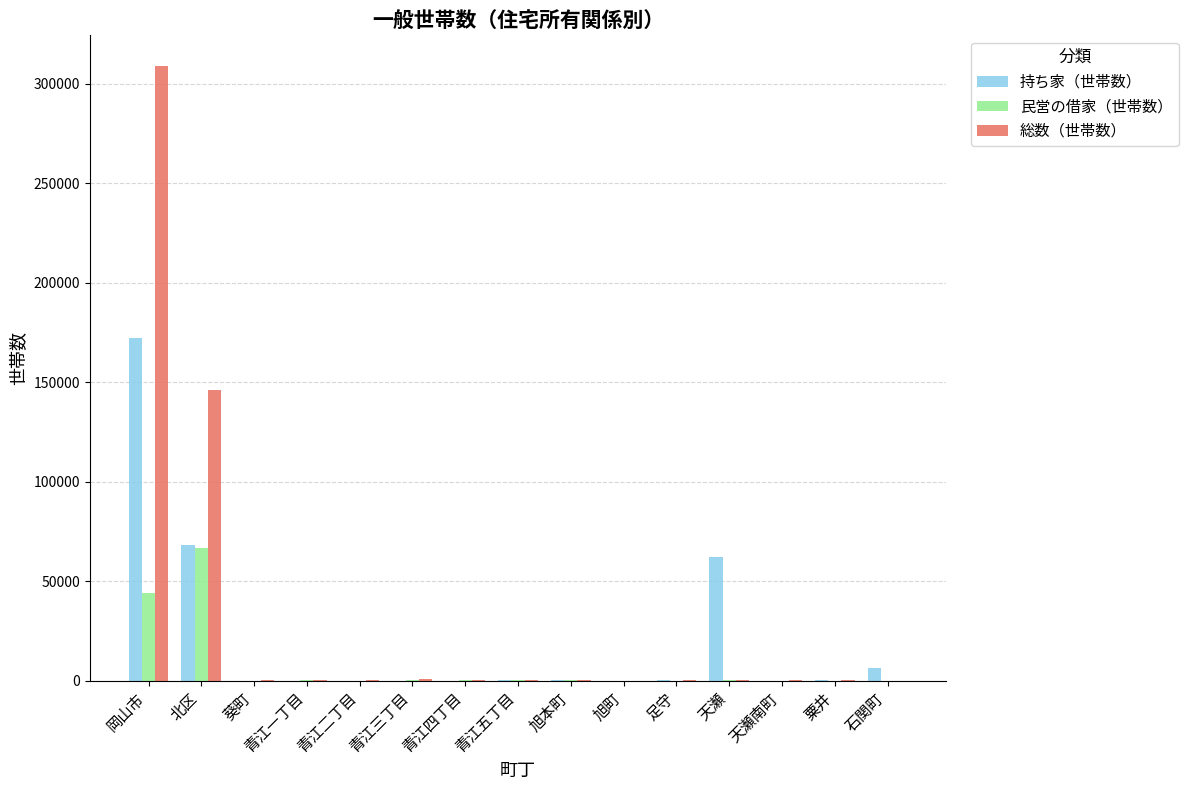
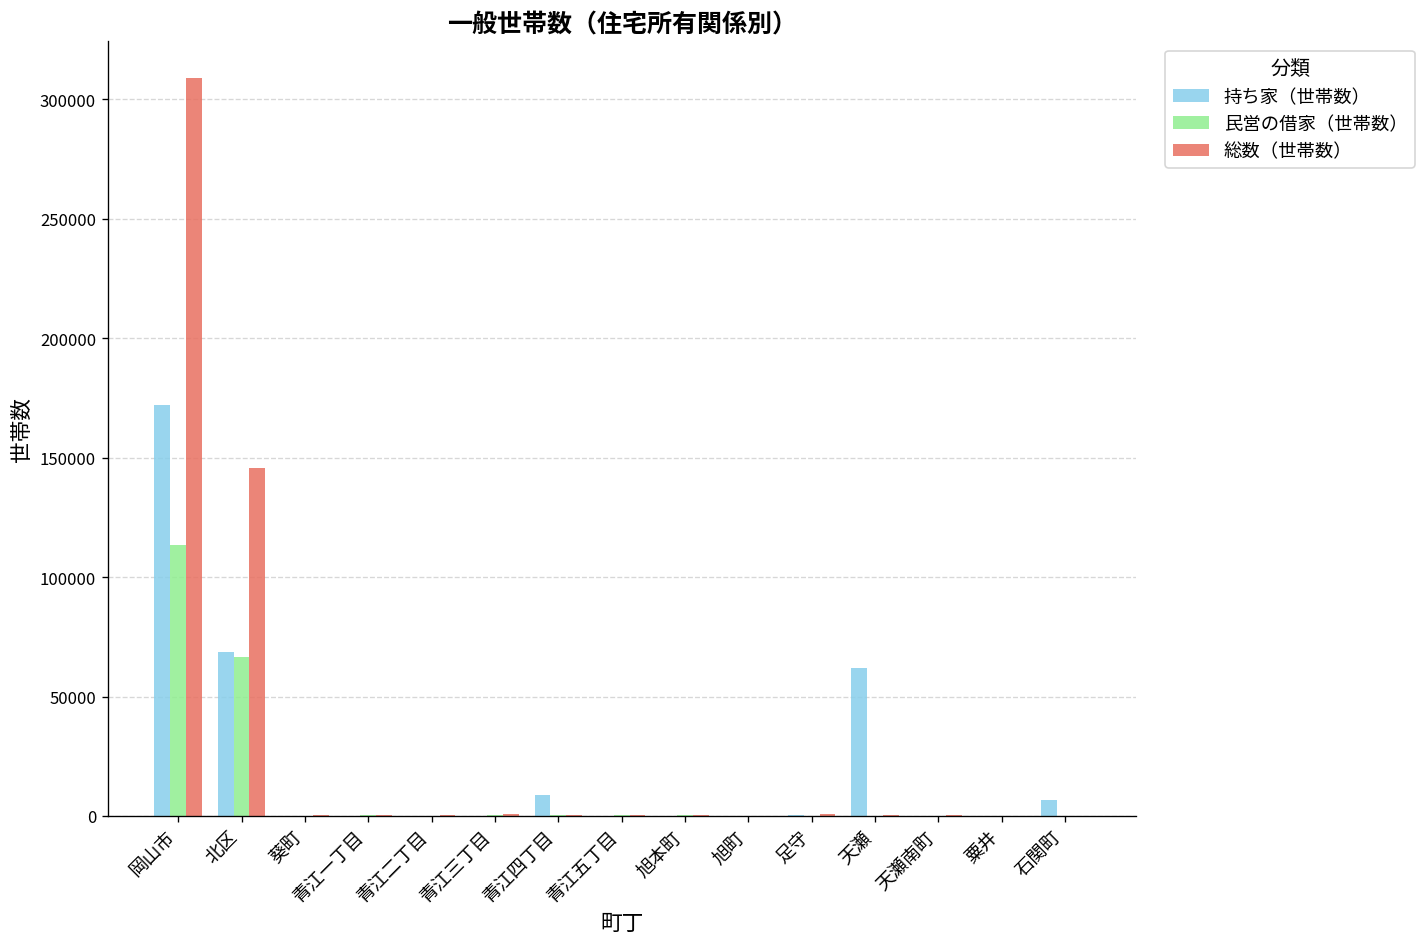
  {
    "持ち家（世帯数）": {
      "岡山市": 172000,
      "北区": 68000,
-     "青江四丁目": 0,
+     "青江四丁目": 9000,
      "天瀬": 62000,
      "石関町": 7000
    },
    "民営の借家（世帯数）": {
-     "岡山市": 44000,
+     "岡山市": 114000,
      "北区": 67000
    },
    "総数（世帯数）": {
      "岡山市": 309000,
      "北区": 146000
    }
  }
